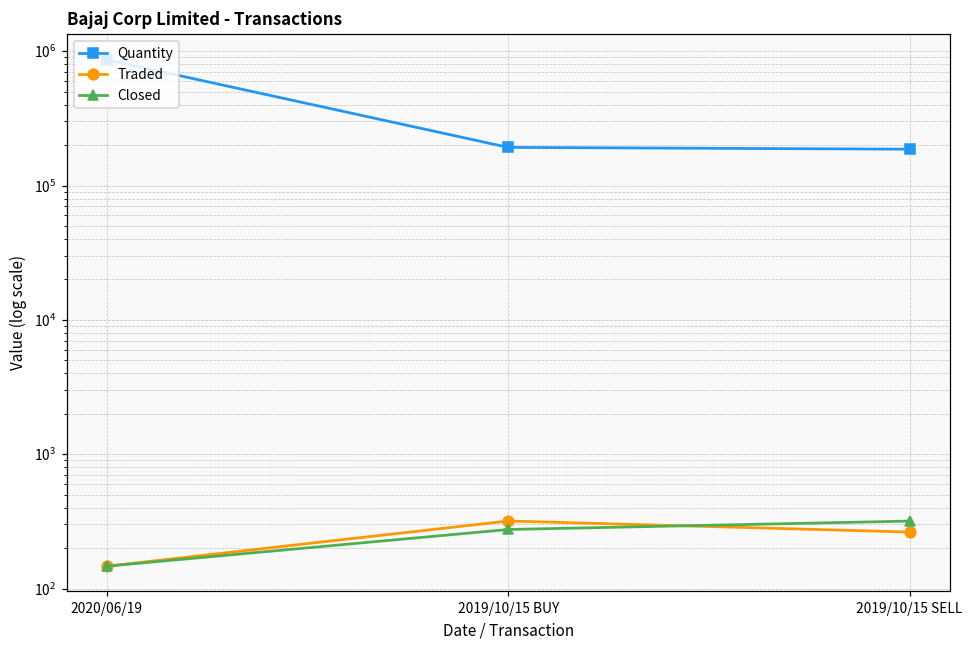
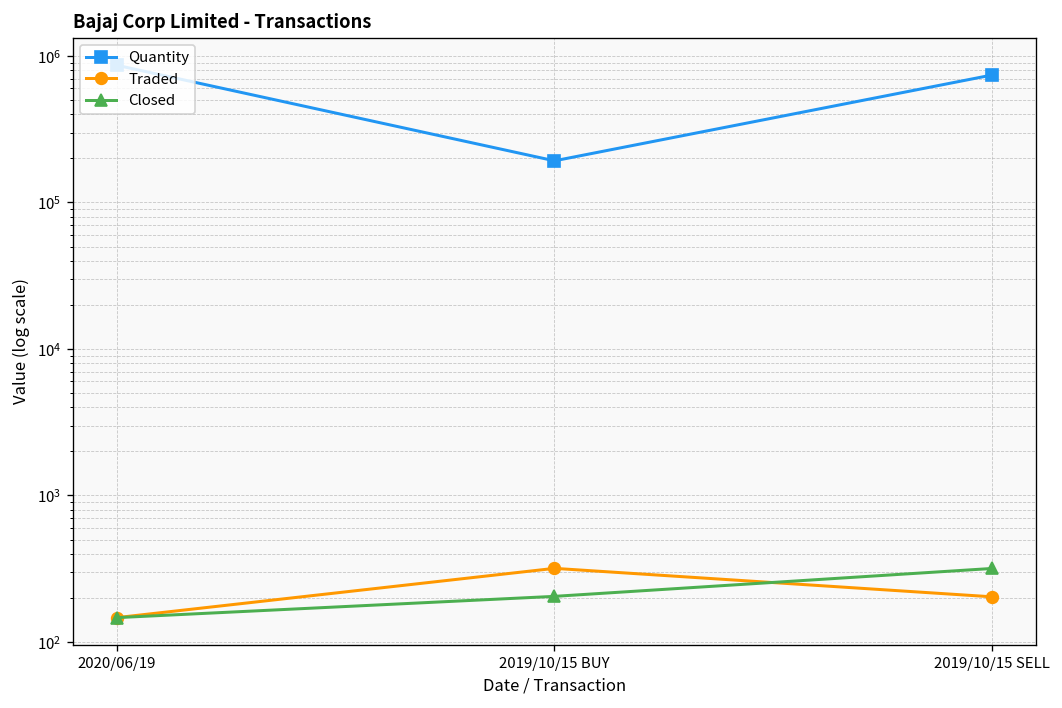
  {
    "Quantity": {
      "2019/10/15 BUY": 190000,
-     "2019/10/15 SELL": 190000
+     "2019/10/15 SELL": 700000
    },
    "Traded": {
      "2019/10/15 BUY": 320,
-     "2019/10/15 SELL": 260
+     "2019/10/15 SELL": 200
    },
    "Closed": {
-     "2019/10/15 BUY": 280,
+     "2019/10/15 BUY": 200,
      "2019/10/15 SELL": 320
    }
  }
